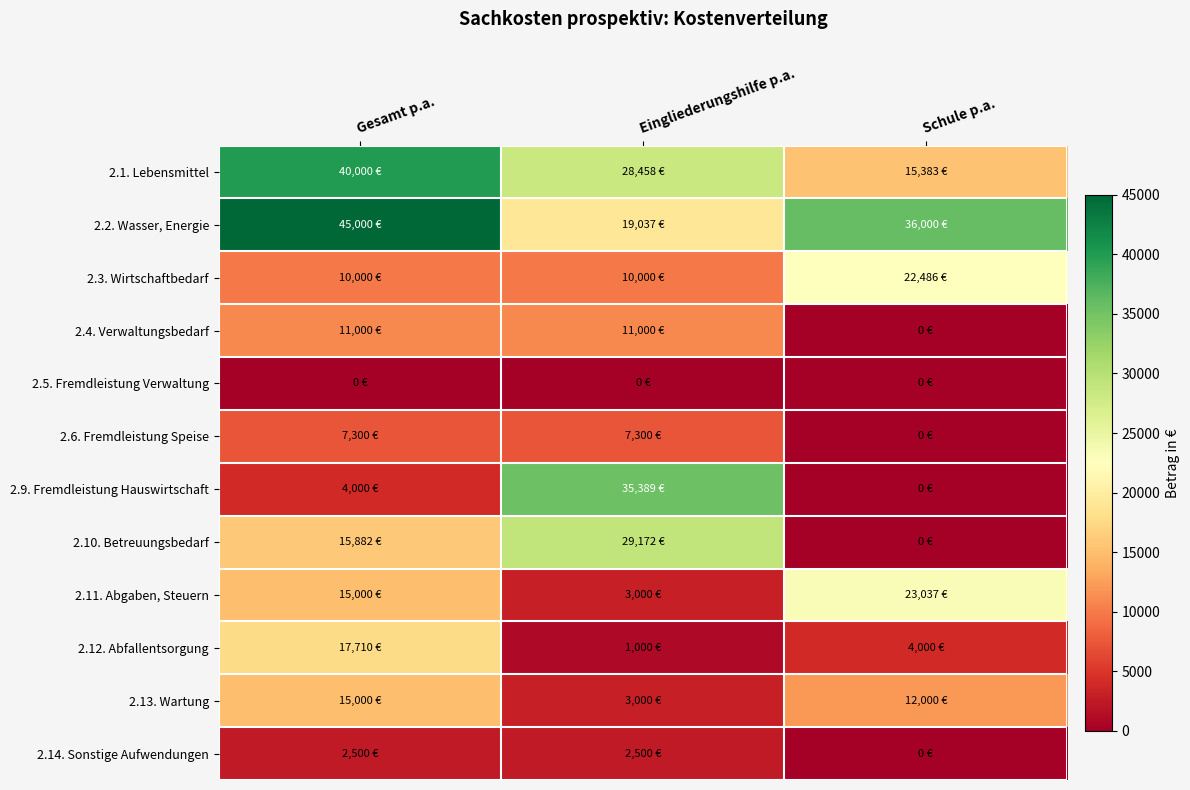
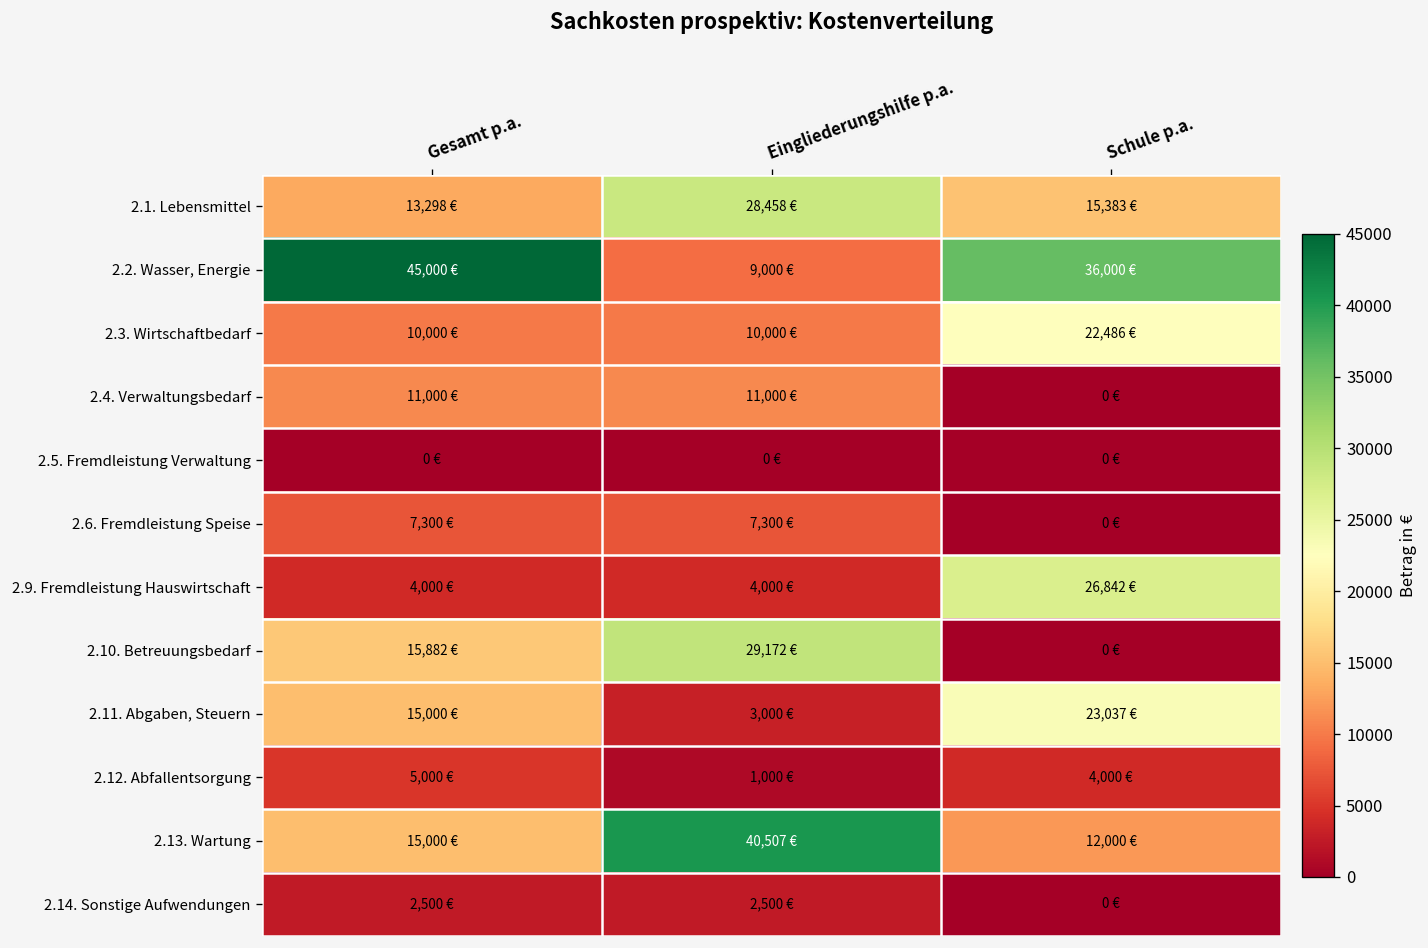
  {
    "2.1. Lebensmittel": {
-     "Gesamt p.a.": "40,000",
+     "Gesamt p.a.": "13,298",
      "Eingliederungshilfe p.a.": "28,458",
      "Schule p.a.": "15,383"
    },
    "2.2. Wasser, Energie": {
      "Gesamt p.a.": "45,000",
-     "Eingliederungshilfe p.a.": "19,037",
+     "Eingliederungshilfe p.a.": "9,000",
      "Schule p.a.": "36,000"
    },
    "2.3. Wirtschaftbedarf": {
      "Gesamt p.a.": "10,000",
      "Eingliederungshilfe p.a.": "10,000",
      "Schule p.a.": "22,486"
    },
    "2.4. Verwaltungsbedarf": {
      "Gesamt p.a.": "11,000",
      "Eingliederungshilfe p.a.": "11,000",
      "Schule p.a.": "0"
    },
    "2.5. Fremdleistung Verwaltung": {
      "Gesamt p.a.": "0",
      "Eingliederungshilfe p.a.": "0",
      "Schule p.a.": "0"
    },
    "2.6. Fremdleistung Speise": {
      "Gesamt p.a.": "7,300",
      "Eingliederungshilfe p.a.": "7,300",
      "Schule p.a.": "0"
    },
    "2.9. Fremdleistung Hauswirtschaft": {
      "Gesamt p.a.": "4,000",
-     "Eingliederungshilfe p.a.": "35,389",
-     "Schule p.a.": "0"
+     "Eingliederungshilfe p.a.": "4,000",
+     "Schule p.a.": "26,842"
    },
    "2.10. Betreuungsbedarf": {
      "Gesamt p.a.": "15,882",
      "Eingliederungshilfe p.a.": "29,172",
      "Schule p.a.": "0"
    },
    "2.11. Abgaben, Steuern": {
      "Gesamt p.a.": "15,000",
      "Eingliederungshilfe p.a.": "3,000",
      "Schule p.a.": "23,037"
    },
    "2.12. Abfallentsorgung": {
-     "Gesamt p.a.": "17,710",
+     "Gesamt p.a.": "5,000",
      "Eingliederungshilfe p.a.": "1,000",
      "Schule p.a.": "4,000"
    },
    "2.13. Wartung": {
      "Gesamt p.a.": "15,000",
-     "Eingliederungshilfe p.a.": "3,000",
+     "Eingliederungshilfe p.a.": "40,507",
      "Schule p.a.": "12,000"
    },
    "2.14. Sonstige Aufwendungen": {
      "Gesamt p.a.": "2,500",
      "Eingliederungshilfe p.a.": "2,500",
      "Schule p.a.": "0"
    }
  }
